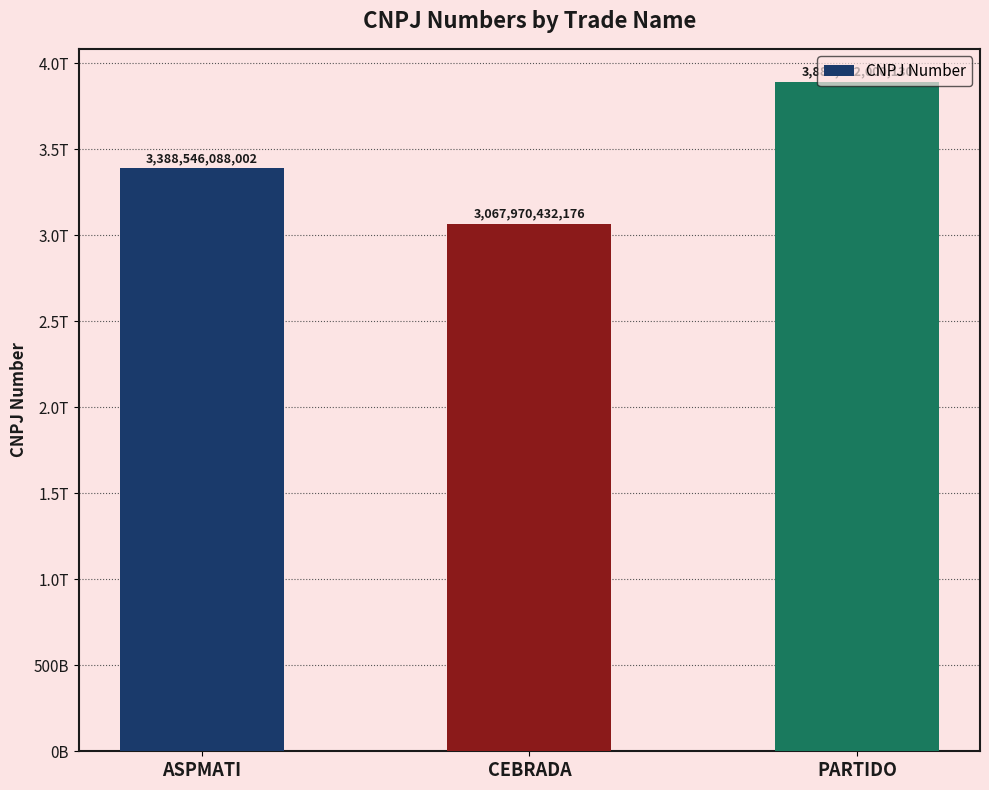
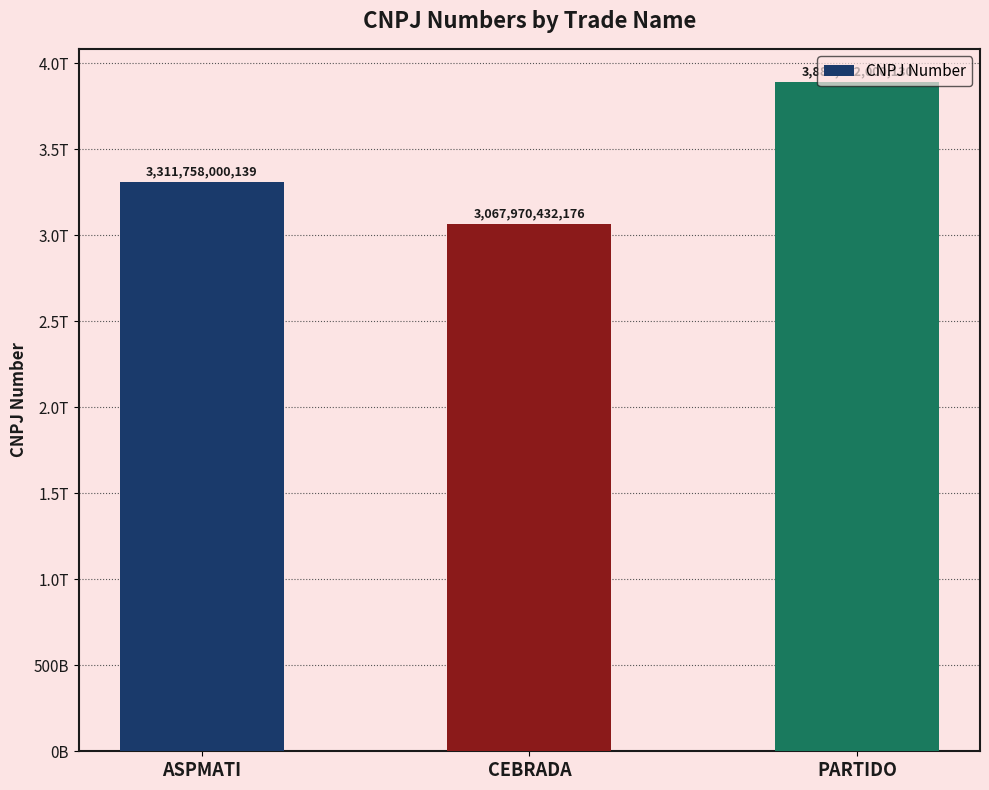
  {
-   "ASPMATI": "3,388,546,088,002",
+   "ASPMATI": "3,311,758,000,139",
    "CEBRADA": "3,067,970,432,176"
  }
